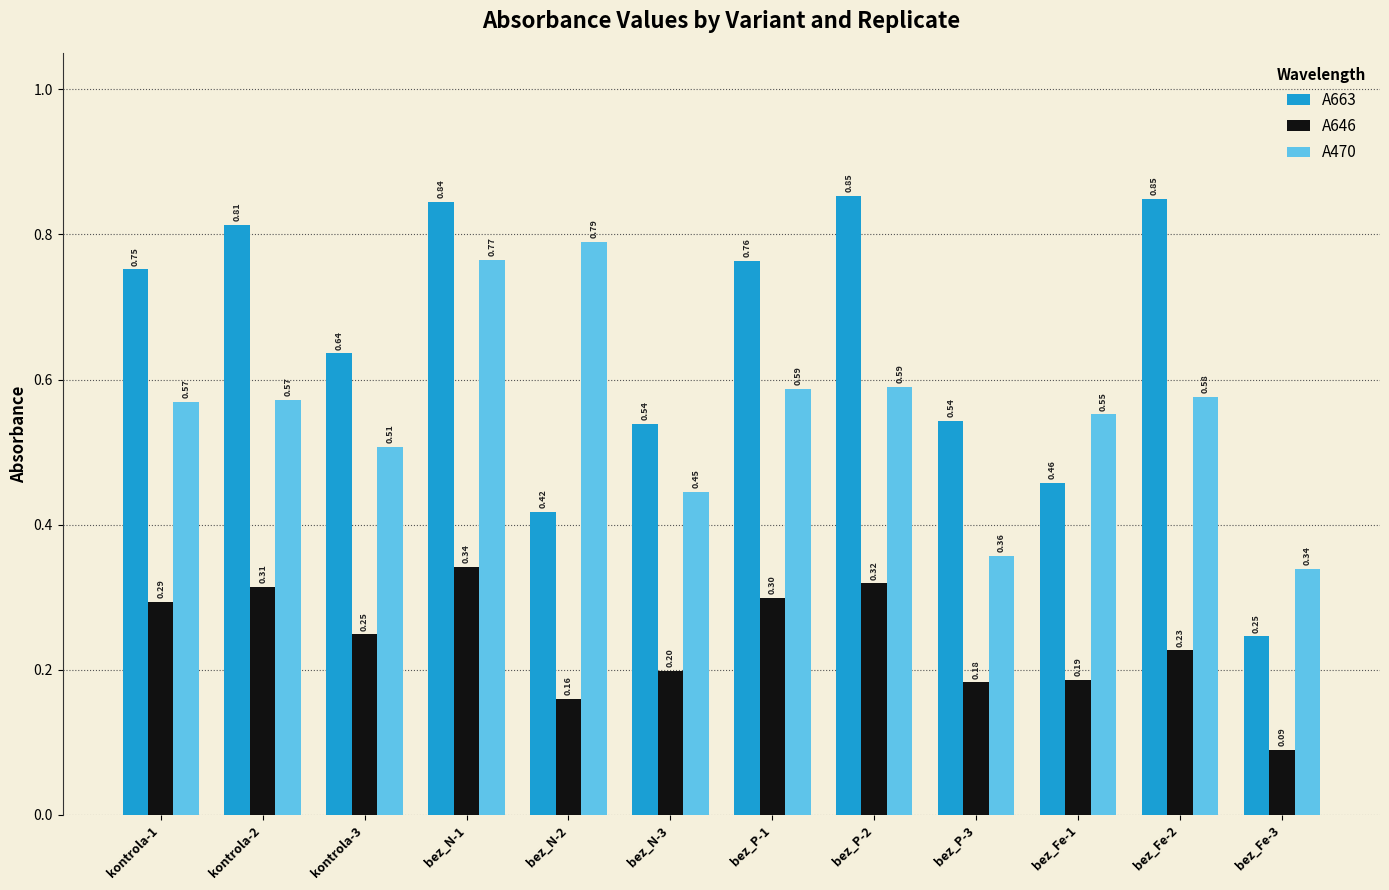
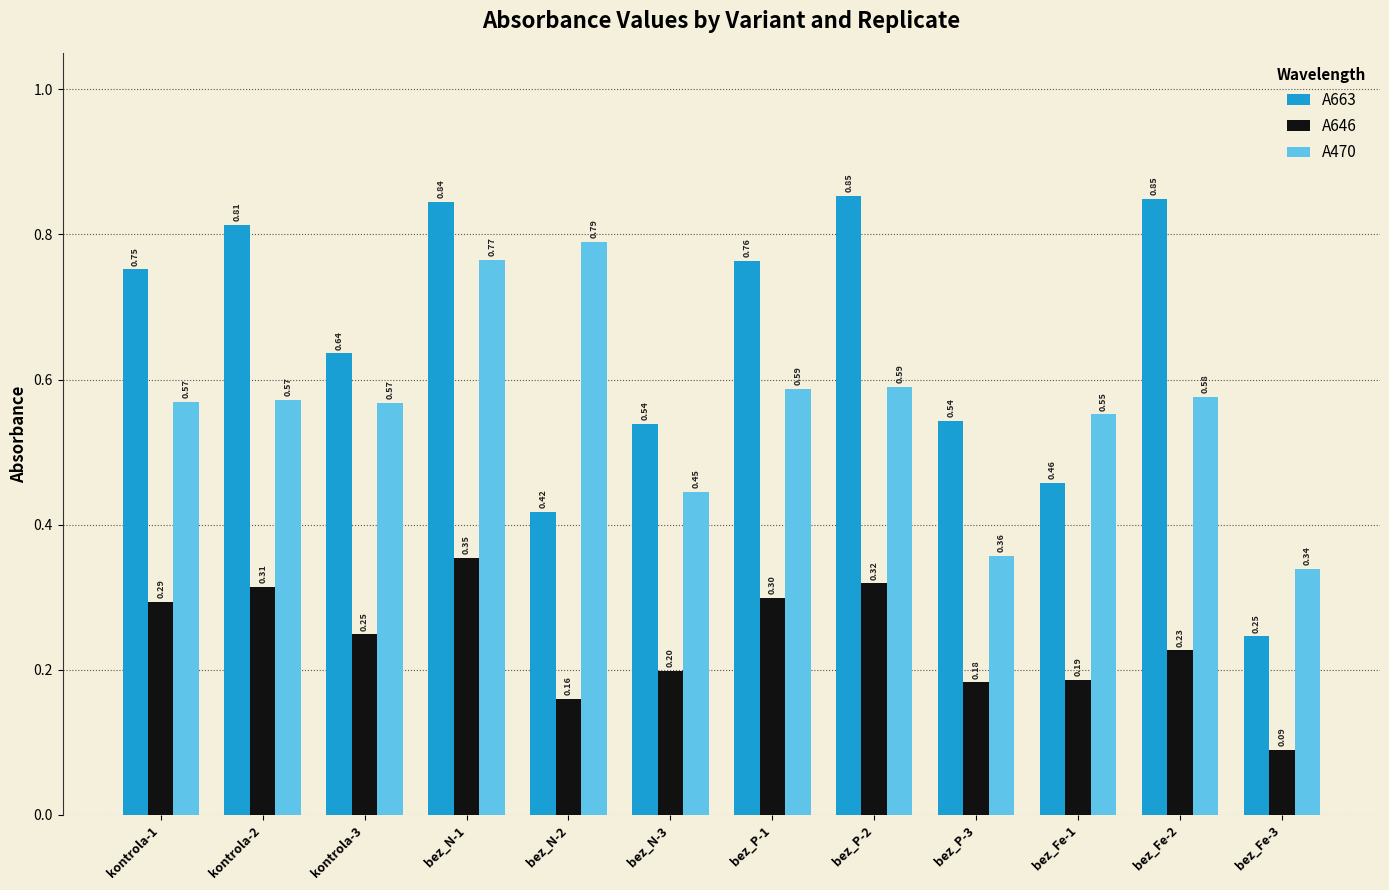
  {
    "A663": {
      "kontrola-1": 0.75,
      "kontrola-2": 0.81,
      "kontrola-3": 0.64,
      "bez_N-1": 0.84,
      "bez_N-2": 0.42,
      "bez_N-3": 0.54,
      "bez_P-1": 0.76,
      "bez_P-2": 0.85,
      "bez_P-3": 0.54,
      "bez_Fe-1": 0.46,
      "bez_Fe-2": 0.85,
      "bez_Fe-3": 0.25
    },
    "A646": {
      "kontrola-1": 0.29,
      "kontrola-2": 0.31,
      "kontrola-3": 0.25,
-     "bez_N-1": 0.34,
+     "bez_N-1": 0.35,
      "bez_N-2": 0.16,
      "bez_N-3": 0.20,
      "bez_P-1": 0.30,
      "bez_P-2": 0.32,
      "bez_P-3": 0.18,
      "bez_Fe-1": 0.19,
      "bez_Fe-2": 0.23,
      "bez_Fe-3": 0.09
    },
    "A470": {
      "kontrola-1": 0.57,
      "kontrola-2": 0.57,
-     "kontrola-3": 0.51,
+     "kontrola-3": 0.57,
      "bez_N-1": 0.77,
      "bez_N-2": 0.79,
      "bez_N-3": 0.45,
      "bez_P-1": 0.59,
      "bez_P-2": 0.59,
      "bez_P-3": 0.36,
      "bez_Fe-1": 0.55,
      "bez_Fe-2": 0.58,
      "bez_Fe-3": 0.34
    }
  }
